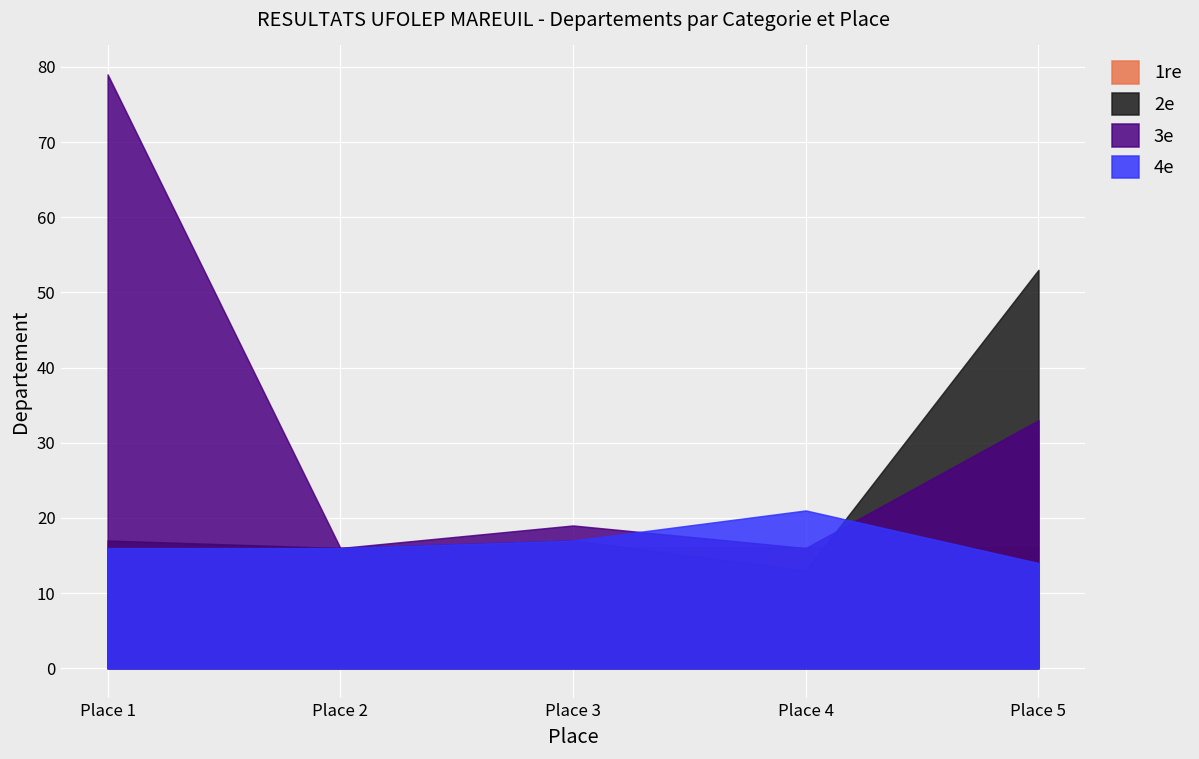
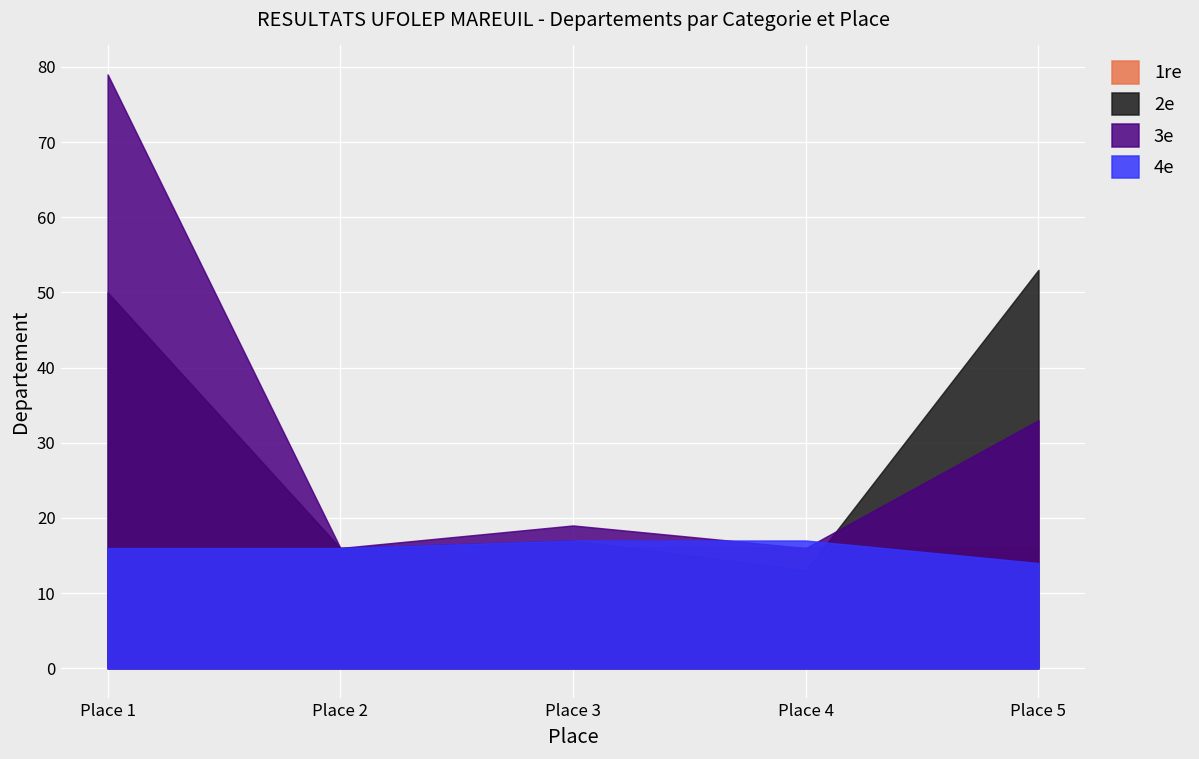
  {
    "1re": {
      "Place 3": 16,
      "Place 5": 16
    },
    "2e": {
-     "Place 1": 17,
+     "Place 1": 50,
      "Place 4": 13,
      "Place 5": 53
    },
    "3e": {
      "Place 1": 79,
      "Place 3": 19,
      "Place 5": 33
    },
    "4e": {
-     "Place 4": 21,
+     "Place 4": 17,
      "Place 5": 14
    }
  }
